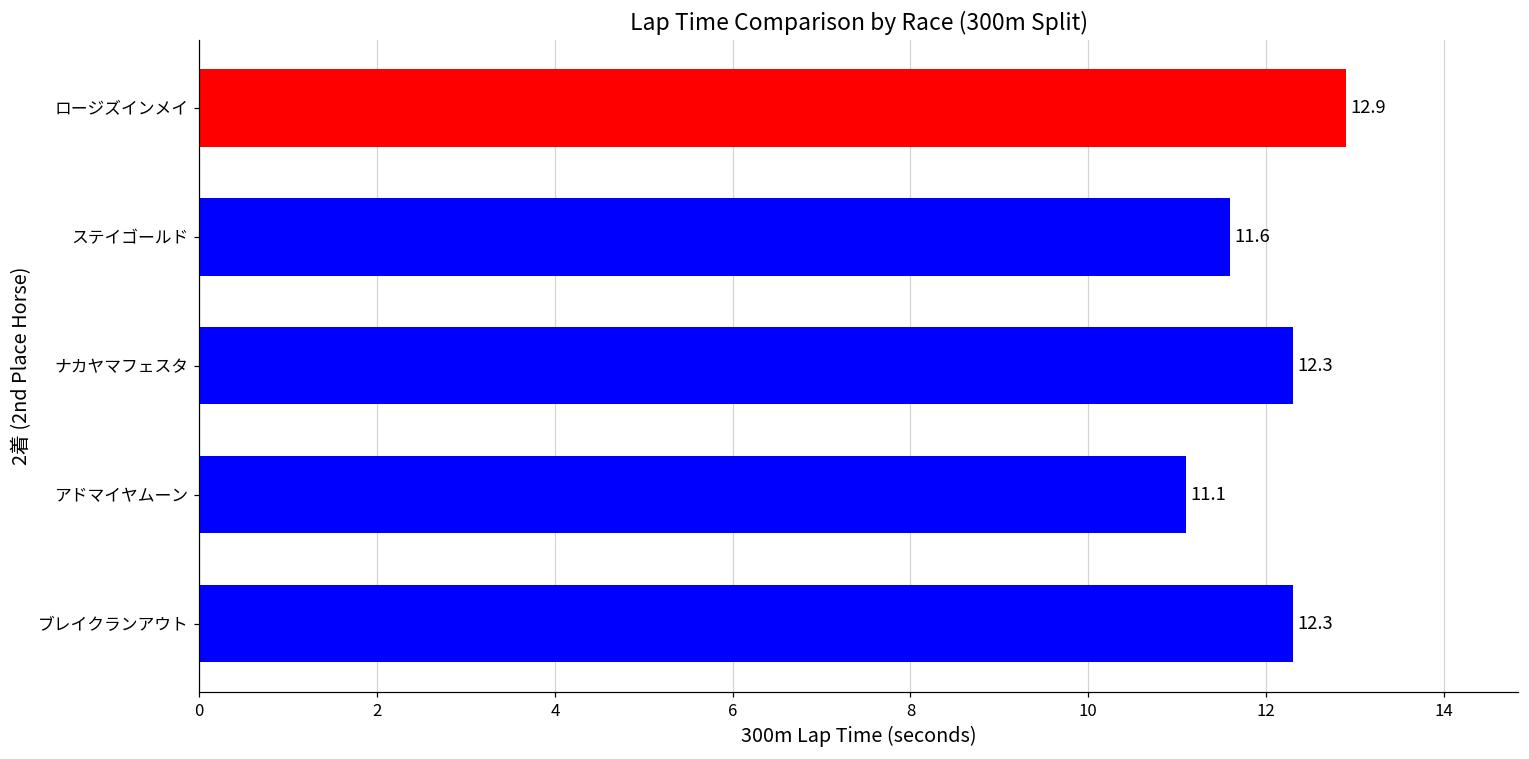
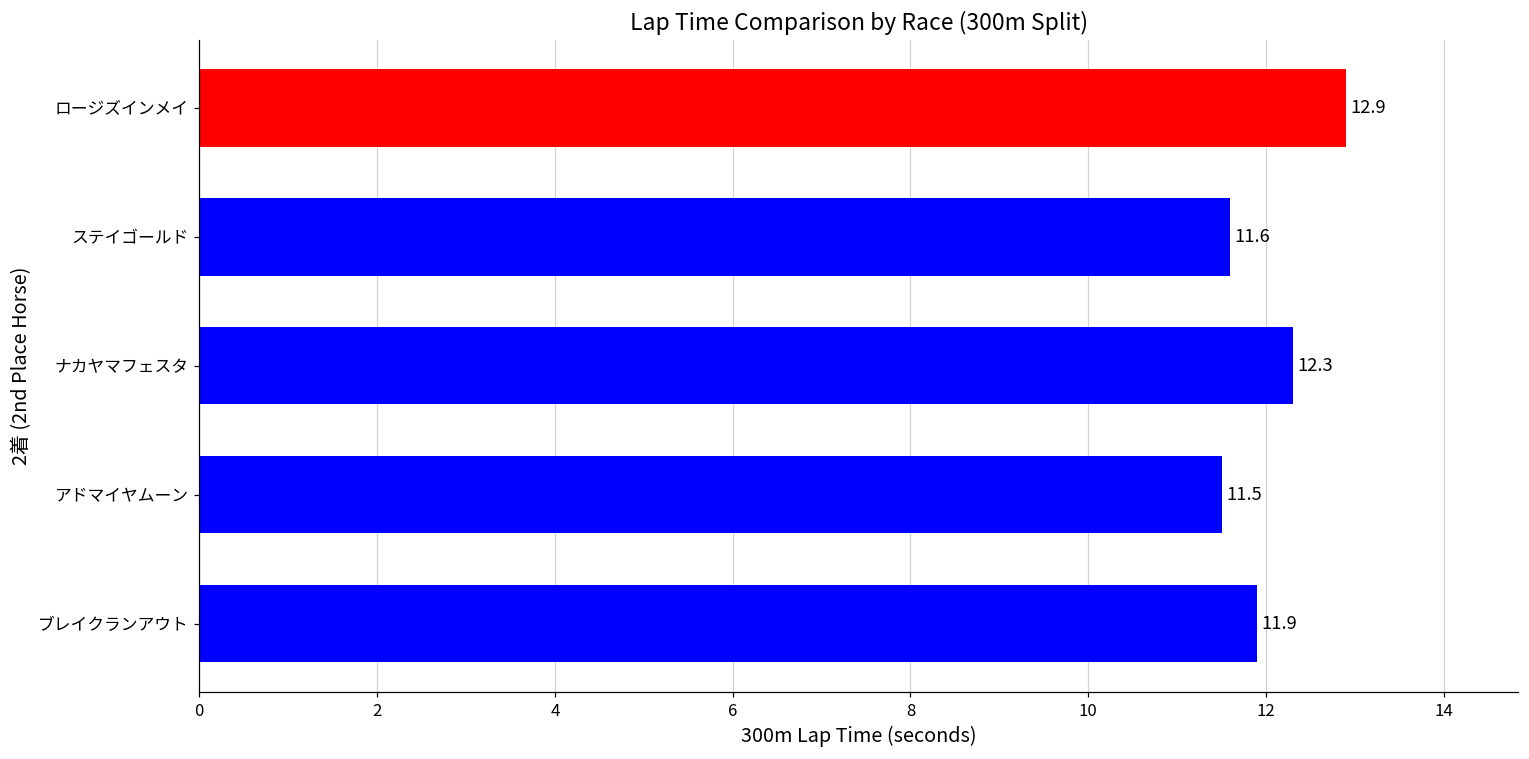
  {
    "ロージズインメイ": 12.9,
    "ステイゴールド": 11.6,
    "ナカヤマフェスタ": 12.3,
-   "アドマイヤムーン": 11.1,
-   "ブレイクランアウト": 12.3
+   "アドマイヤムーン": 11.5,
+   "ブレイクランアウト": 11.9
  }
